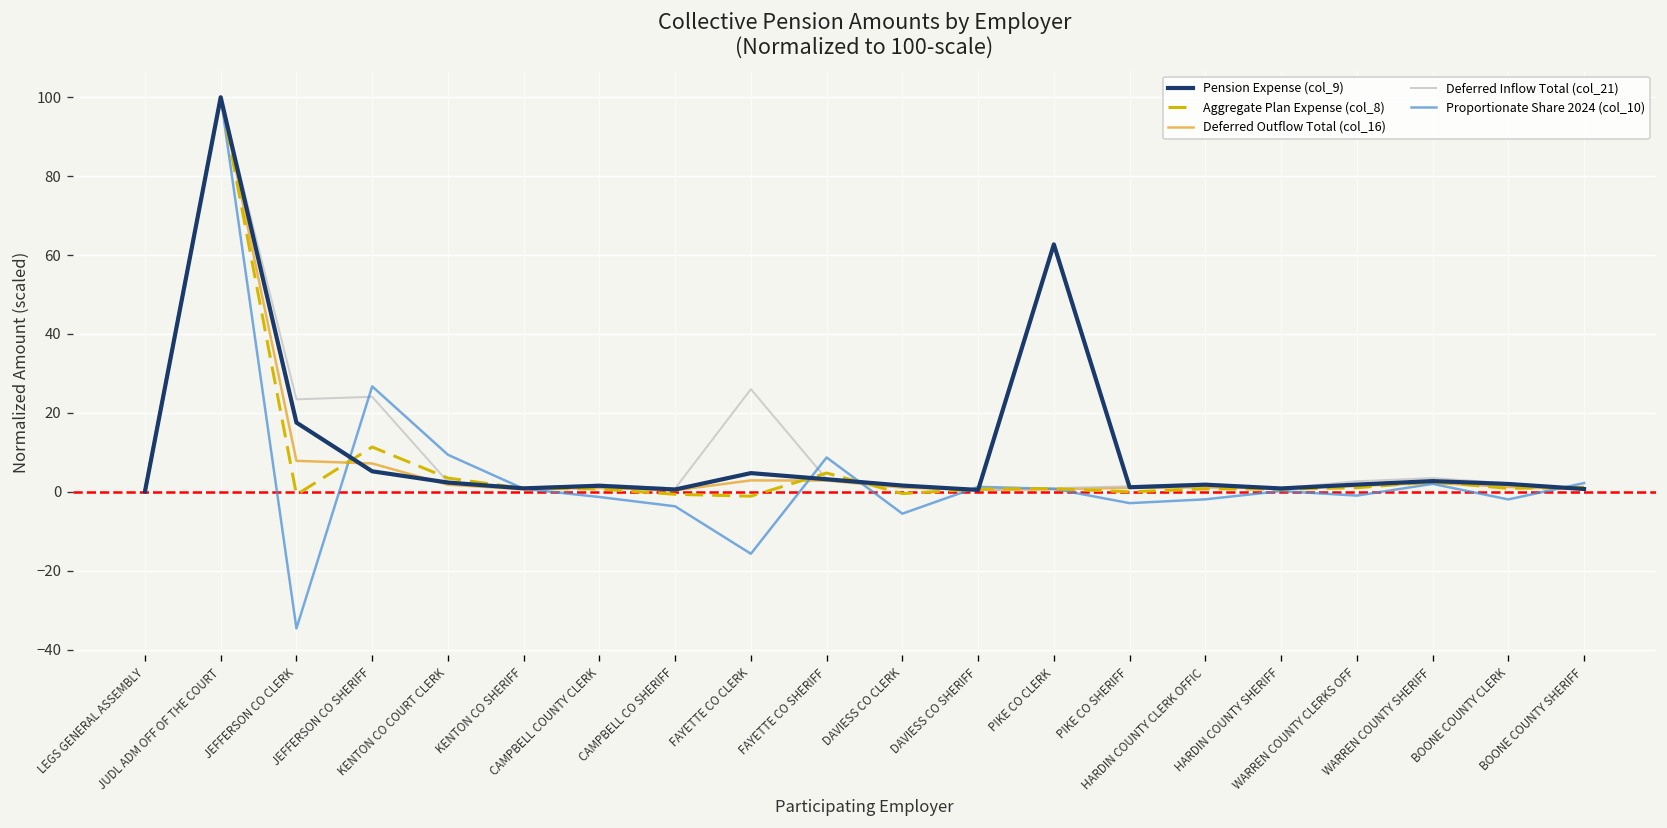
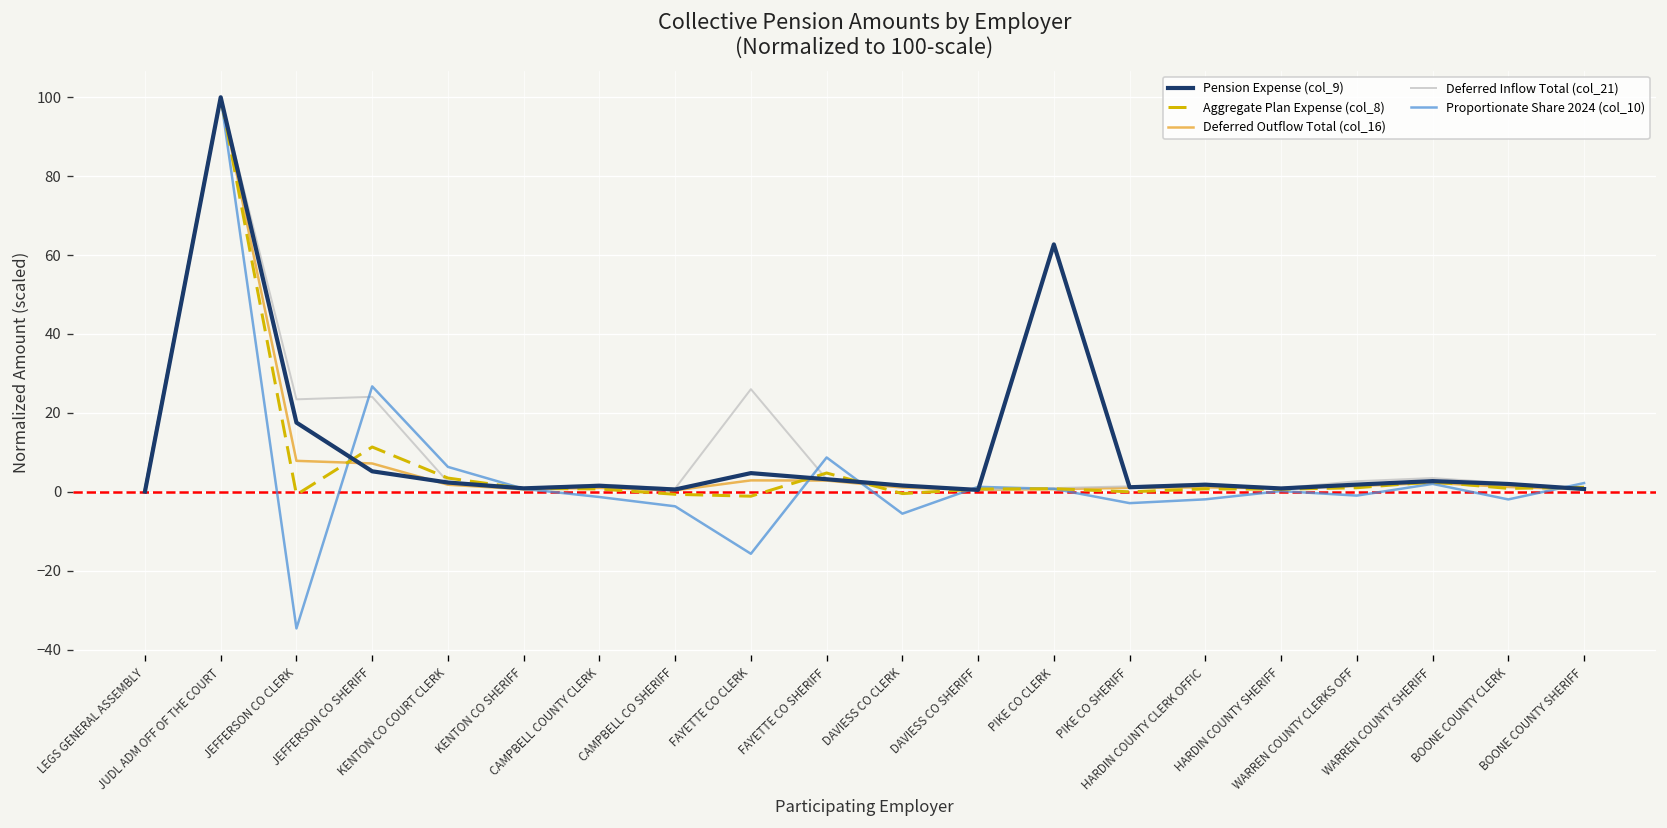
  {
    "Pension Expense (col_9)": {
      "JEFFERSON CO CLERK": 18,
      "JEFFERSON CO SHERIFF": 5,
      "FAYETTE CO CLERK": 5,
      "PIKE CO CLERK": 63
    },
    "Deferred Inflow Total (col_21)": {
      "JEFFERSON CO CLERK": 23,
      "JEFFERSON CO SHERIFF": 24,
      "FAYETTE CO CLERK": 26,
      "WARREN COUNTY CLERKS OFF": 3
    },
    "Proportionate Share 2024 (col_10)": {
      "JEFFERSON CO CLERK": -35,
      "JEFFERSON CO SHERIFF": 27,
-     "KENTON CO COURT CLERK": 9,
+     "KENTON CO COURT CLERK": 6,
      "CAMPBELL COUNTY CLERK": -1,
      "CAMPBELL CO SHERIFF": -4,
      "FAYETTE CO CLERK": -16,
      "FAYETTE CO SHERIFF": 9,
      "DAVIESS CO CLERK": -6,
      "PIKE CO SHERIFF": -3,
      "HARDIN COUNTY CLERK OFFIC": -2,
      "WARREN COUNTY CLERKS OFF": -1,
      "BOONE COUNTY CLERK": -2,
      "BOONE COUNTY SHERIFF": 2
    }
  }
